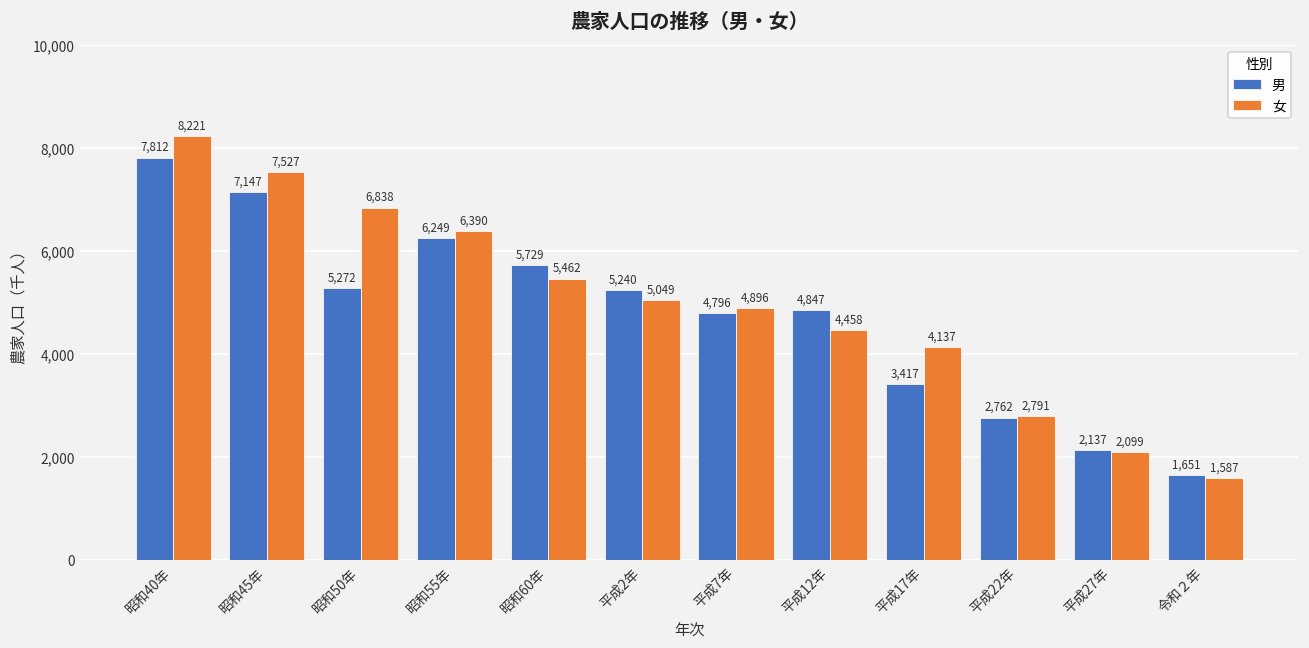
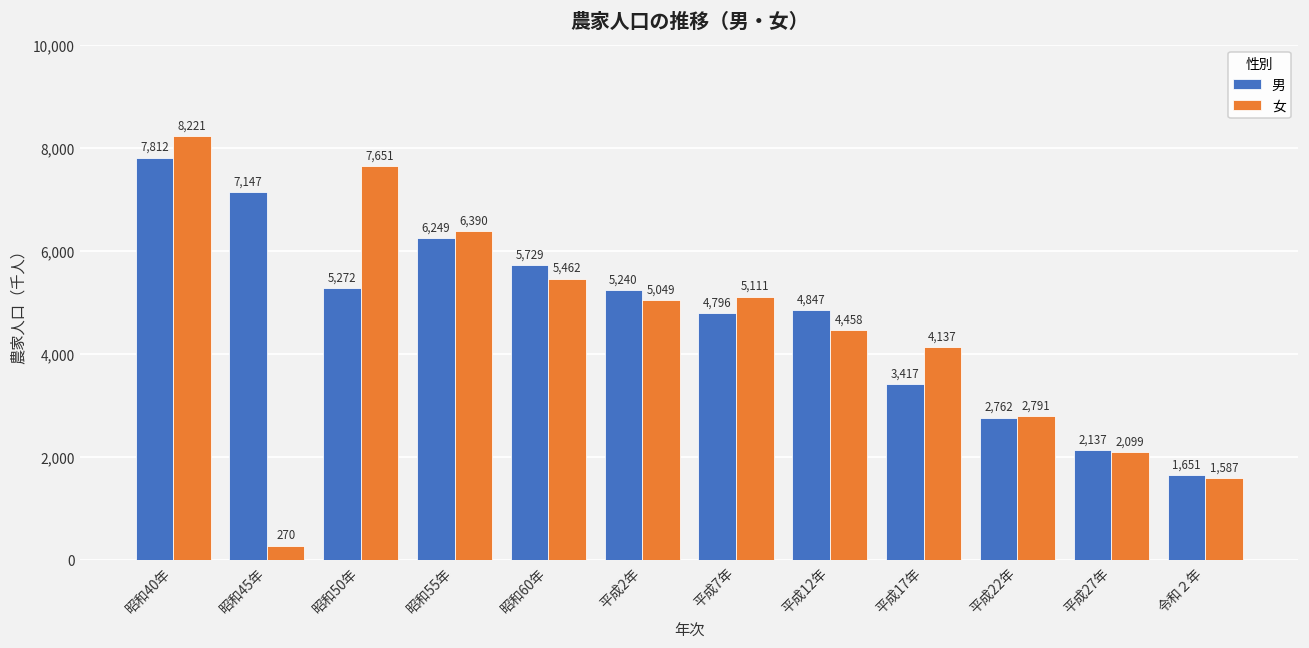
  {
    "男": {
      "昭和40年": "7,812",
      "昭和45年": "7,147",
      "昭和50年": "5,272",
      "昭和55年": "6,249",
      "昭和60年": "5,729",
      "平成2年": "5,240",
      "平成7年": "4,796",
      "平成12年": "4,847",
      "平成17年": "3,417",
      "平成22年": "2,762",
      "平成27年": "2,137",
      "令和２年": "1,651"
    },
    "女": {
      "昭和40年": "8,221",
-     "昭和45年": "7,527",
-     "昭和50年": "6,838",
+     "昭和45年": "270",
+     "昭和50年": "7,651",
      "昭和55年": "6,390",
      "昭和60年": "5,462",
      "平成2年": "5,049",
-     "平成7年": "4,896",
+     "平成7年": "5,111",
      "平成12年": "4,458",
      "平成17年": "4,137",
      "平成22年": "2,791",
      "平成27年": "2,099",
      "令和２年": "1,587"
    }
  }
